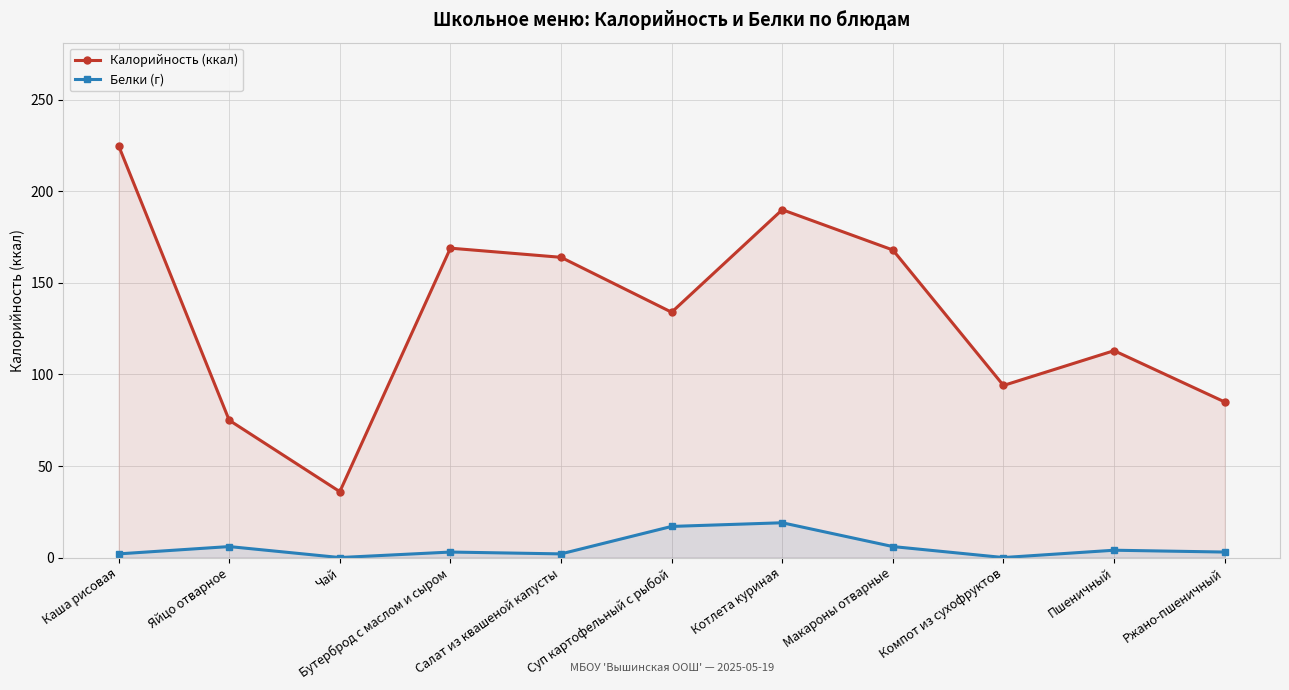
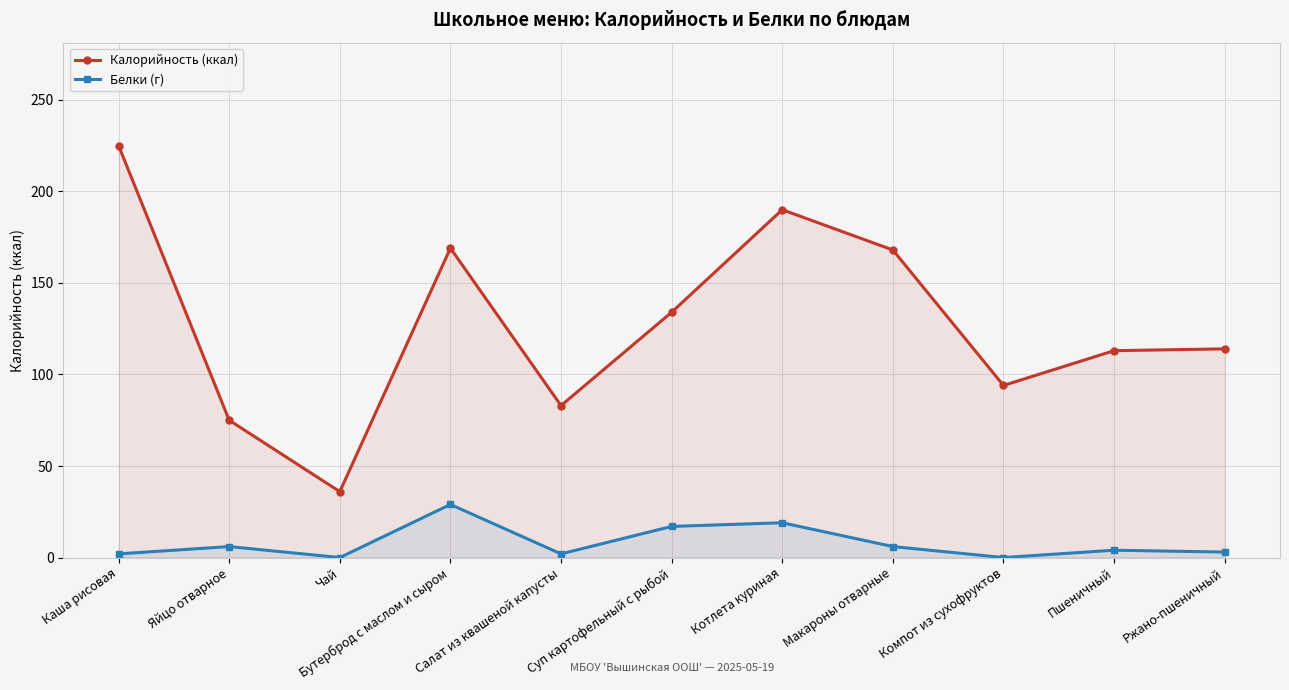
  {
    "Калорийность (ккал)": {
      "Каша рисовая": 225,
      "Яйцо отварное": 75,
      "Чай": 36,
      "Бутерброд с маслом и сыром": 169,
-     "Салат из квашеной капусты": 164,
+     "Салат из квашеной капусты": 83,
      "Суп картофельный с рыбой": 134,
      "Котлета куриная": 190,
      "Макароны отварные": 168,
      "Компот из сухофруктов": 94,
      "Пшеничный": 113,
-     "Ржано-пшеничный": 85
+     "Ржано-пшеничный": 114
    },
    "Белки (г)": {
      "Каша рисовая": 2,
      "Яйцо отварное": 6,
      "Чай": 0,
-     "Бутерброд с маслом и сыром": 3,
+     "Бутерброд с маслом и сыром": 29,
      "Салат из квашеной капусты": 2,
      "Суп картофельный с рыбой": 17,
      "Котлета куриная": 19,
      "Макароны отварные": 6,
      "Компот из сухофруктов": 0,
      "Пшеничный": 4,
      "Ржано-пшеничный": 3
    }
  }
